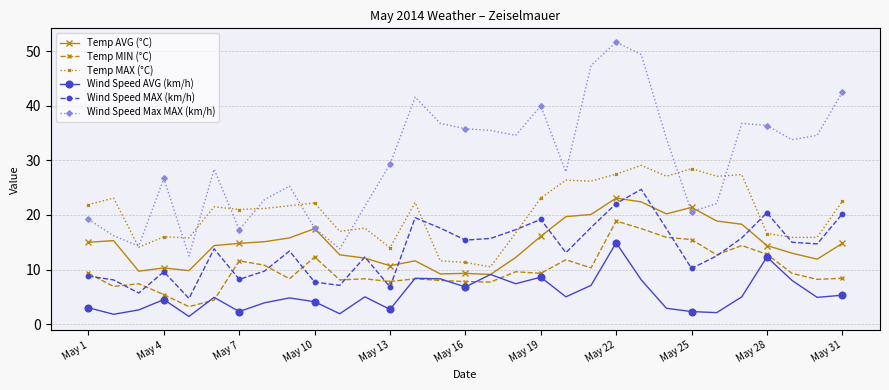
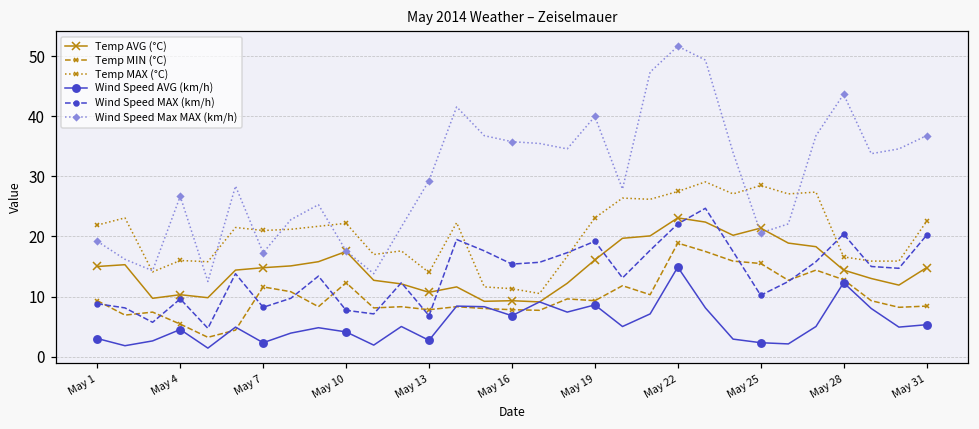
  {
    "Wind Speed Max MAX (km/h)": {
      "May 1": 19,
      "May 4": 27,
      "May 7": 17,
      "May 13": 29,
      "May 16": 36,
      "May 19": 40,
      "May 22": 52,
      "May 25": 21,
-     "May 28": 36,
-     "May 31": 43
+     "May 28": 44,
+     "May 31": 37
    }
  }
